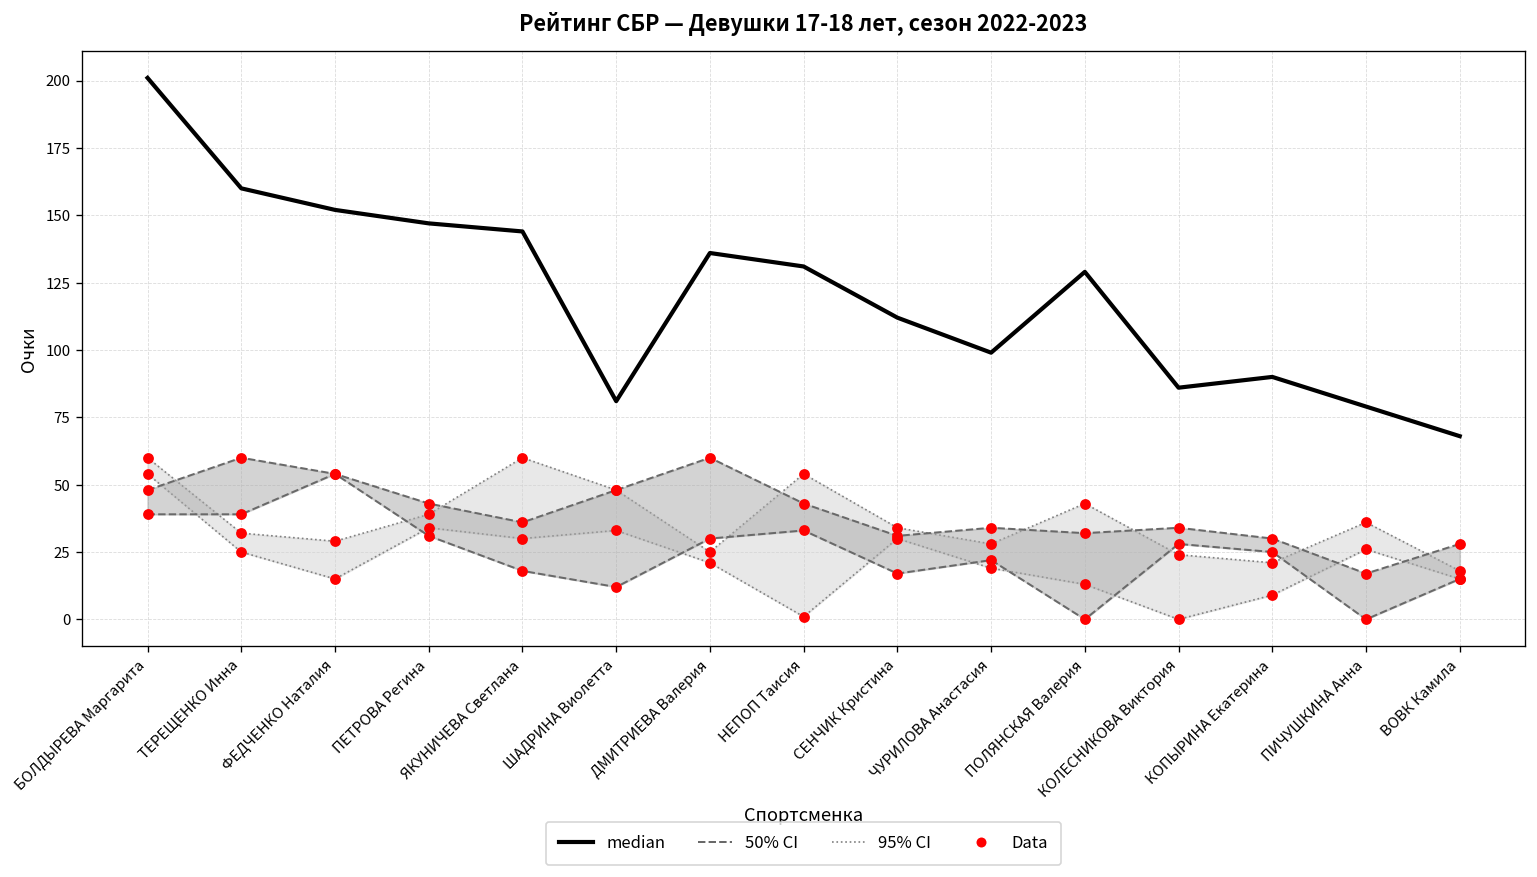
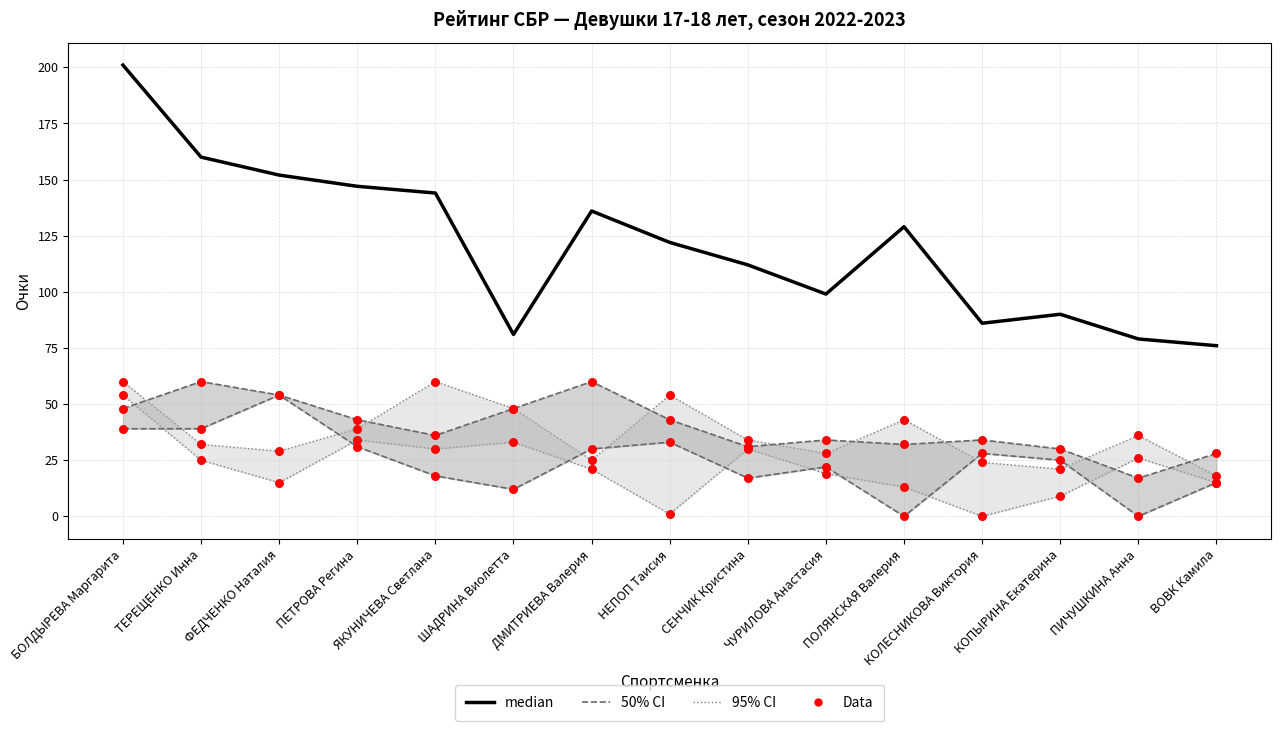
  {
    "median": {
      "БОЛДЫРЕВА Маргарита": 201,
      "ТЕРЕЩЕНКО Инна": 160,
      "ФЕДЧЕНКО Наталия": 152,
      "ПЕТРОВА Регина": 147,
      "ЯКУНИЧЕВА Светлана": 144,
      "ШАДРИНА Виолетта": 81,
      "ДМИТРИЕВА Валерия": 136,
-     "НЕПОП Таисия": 131,
+     "НЕПОП Таисия": 122,
      "СЕНЧИК Кристина": 112,
      "ЧУРИЛОВА Анастасия": 99,
      "ПОЛЯНСКАЯ Валерия": 129,
      "КОЛЕСНИКОВА Виктория": 86,
      "КОПЫРИНА Екатерина": 90,
      "ПИЧУШКИНА Анна": 79,
-     "ВОВК Камила": 68
+     "ВОВК Камила": 76
    }
  }
